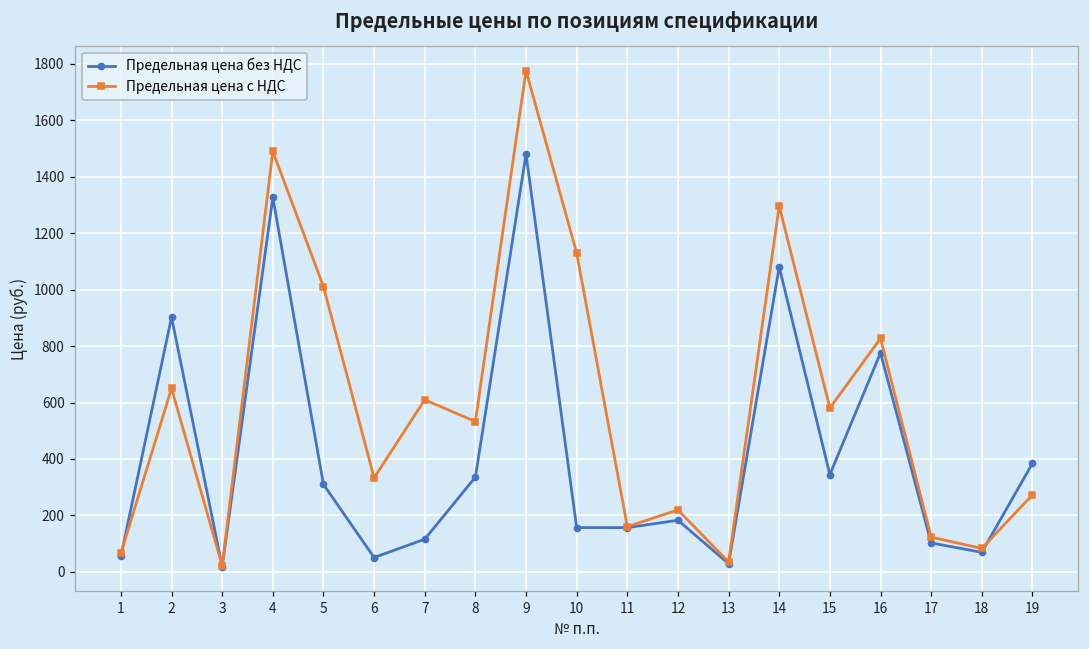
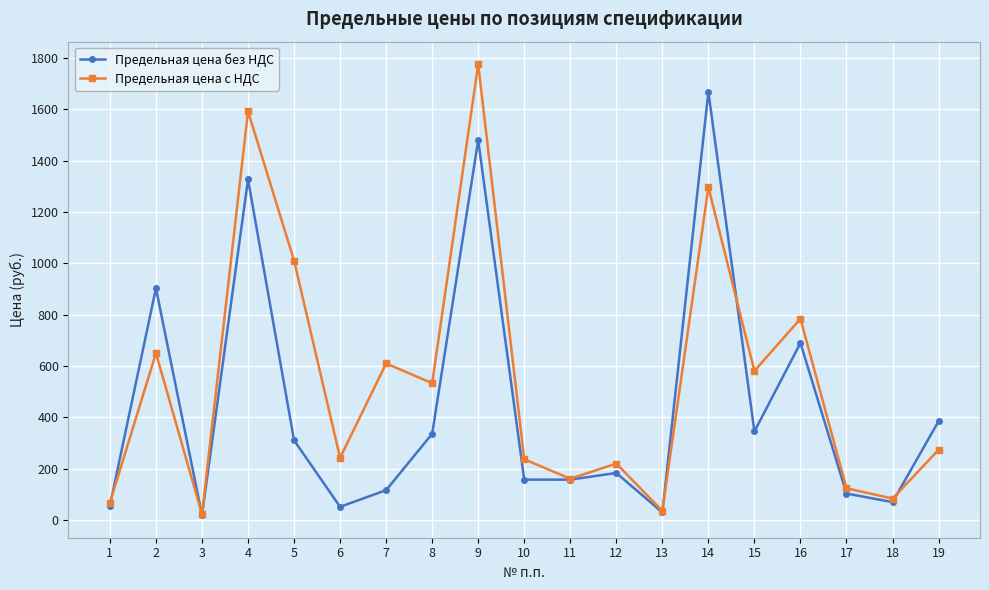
  {
    "Предельная цена без НДС": {
      "1": 60,
      "2": 900,
      "4": 1330,
      "5": 310,
      "6": 50,
      "7": 120,
      "8": 340,
      "9": 1480,
      "10": 160,
      "12": 180,
-     "14": 1080,
+     "14": 1670,
      "15": 340,
-     "16": 780,
+     "16": 690,
      "17": 100,
      "18": 70,
      "19": 380
    },
    "Предельная цена с НДС": {
      "1": 70,
      "2": 650,
-     "4": 1490,
+     "4": 1590,
      "5": 1010,
-     "6": 330,
+     "6": 240,
      "7": 610,
      "8": 530,
      "9": 1780,
-     "10": 1130,
+     "10": 240,
      "12": 220,
      "14": 1300,
      "15": 580,
-     "16": 830,
+     "16": 780,
      "17": 120,
      "18": 80,
      "19": 270
    }
  }
